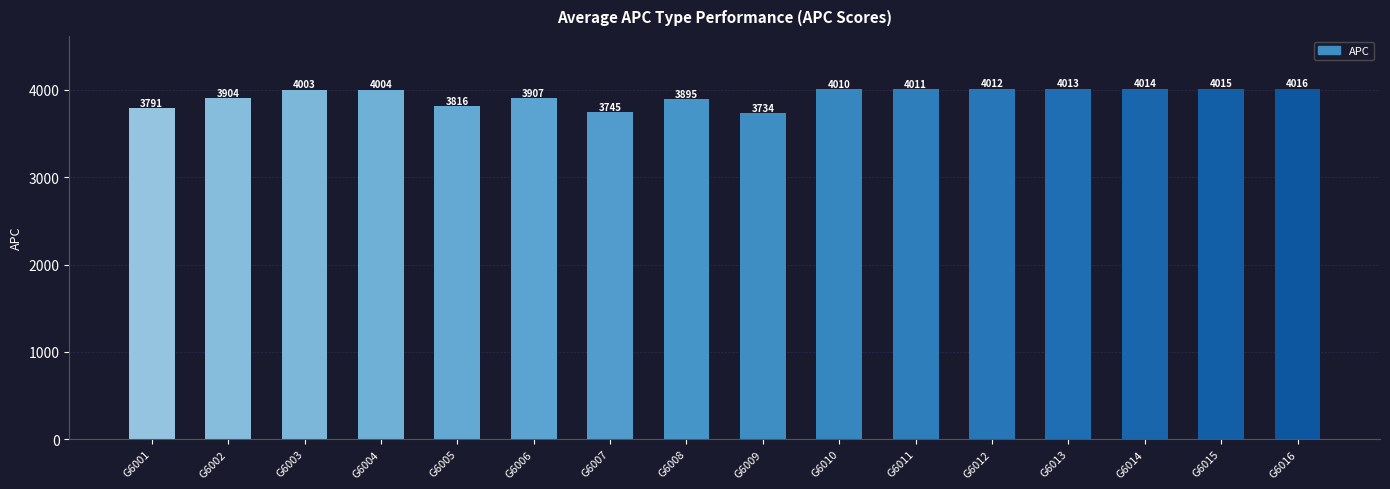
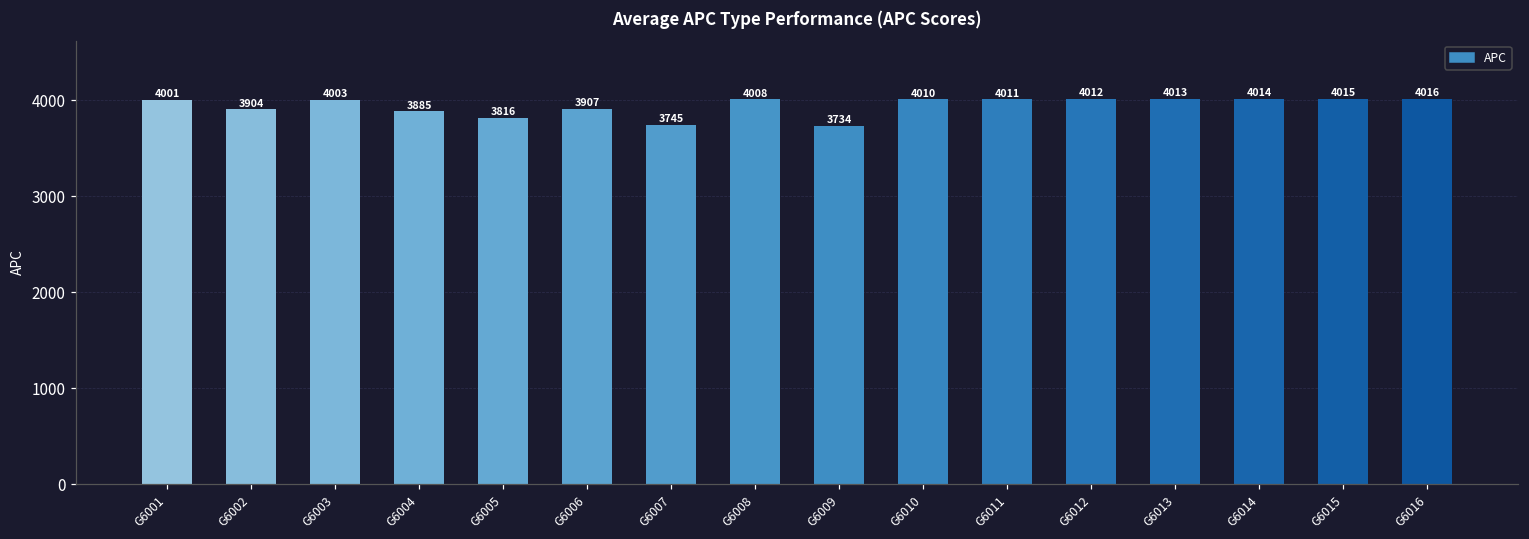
  {
-   "G6001": 3791,
+   "G6001": 4001,
    "G6002": 3904,
    "G6003": 4003,
-   "G6004": 4004,
+   "G6004": 3885,
    "G6005": 3816,
    "G6006": 3907,
    "G6007": 3745,
-   "G6008": 3895,
+   "G6008": 4008,
    "G6009": 3734,
    "G6010": 4010,
    "G6011": 4011,
    "G6012": 4012,
    "G6013": 4013,
    "G6014": 4014,
    "G6015": 4015,
    "G6016": 4016
  }
